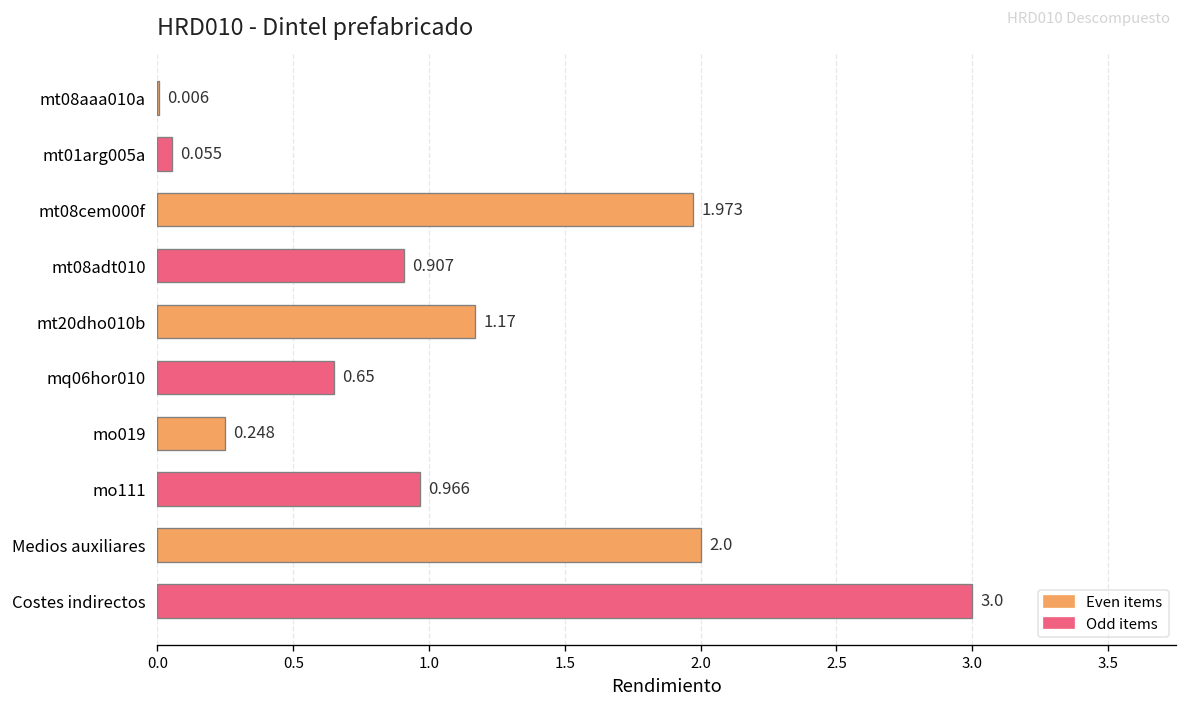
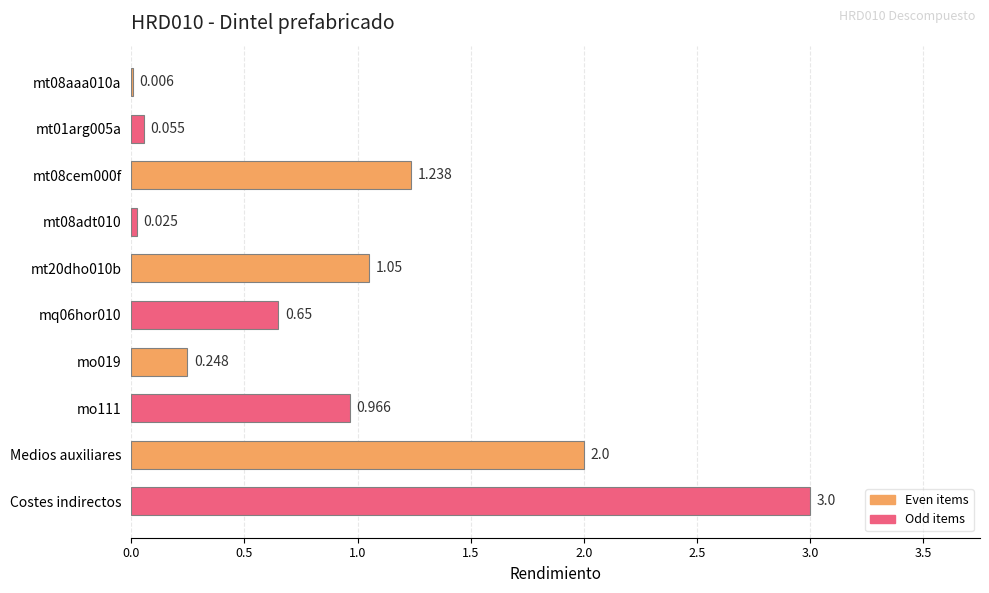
  {
    "mt08aaa010a": 0.006,
    "mt01arg005a": 0.055,
-   "mt08cem000f": 1.973,
-   "mt08adt010": 0.907,
-   "mt20dho010b": 1.17,
+   "mt08cem000f": 1.238,
+   "mt08adt010": 0.025,
+   "mt20dho010b": 1.05,
    "mq06hor010": 0.65,
    "mo019": 0.248,
    "mo111": 0.966,
    "Medios auxiliares": 2.0,
    "Costes indirectos": 3.0
  }
